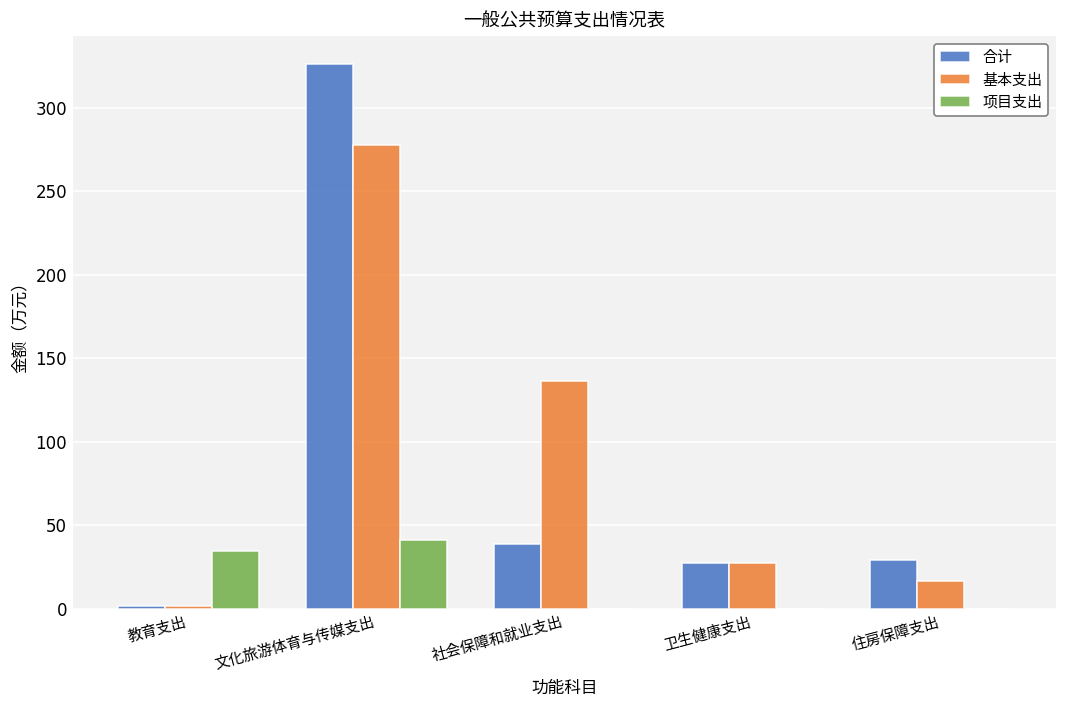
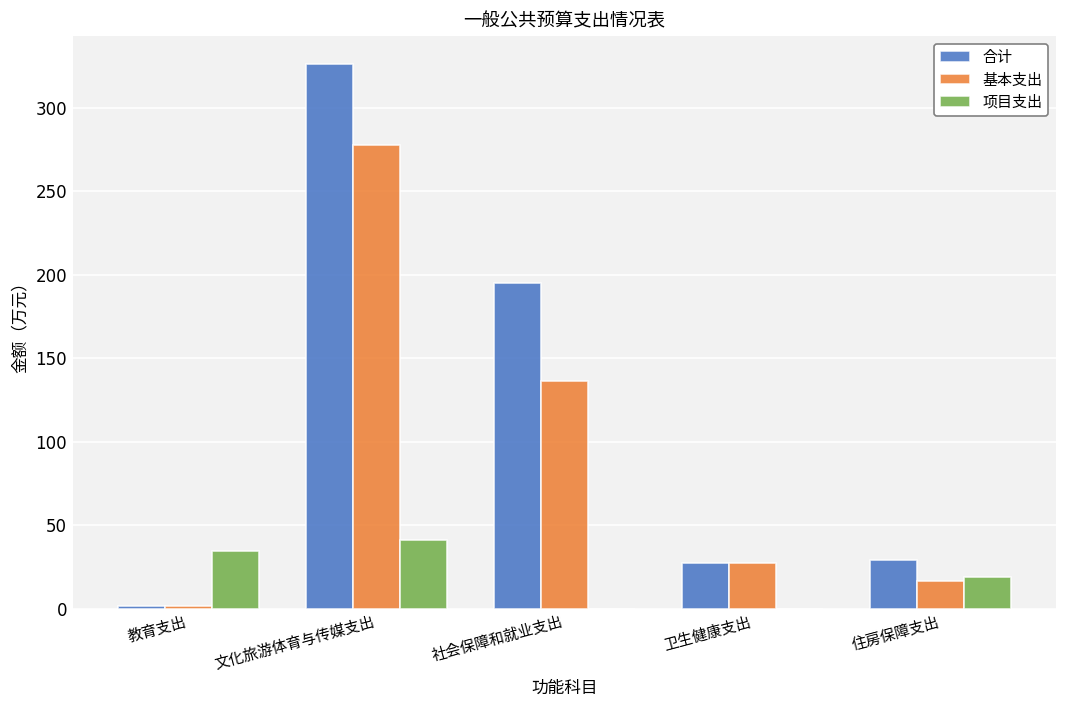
  {
    "合计": {
      "文化旅游体育与传媒支出": 326,
-     "社会保障和就业支出": 39,
+     "社会保障和就业支出": 195,
      "卫生健康支出": 27,
      "住房保障支出": 29
    },
    "基本支出": {
      "文化旅游体育与传媒支出": 278,
      "社会保障和就业支出": 136,
      "卫生健康支出": 27,
      "住房保障支出": 17
    },
    "项目支出": {
      "教育支出": 35,
      "文化旅游体育与传媒支出": 41,
      "社会保障和就业支出": 0,
      "卫生健康支出": 0,
-     "住房保障支出": 0
+     "住房保障支出": 19
    }
  }
